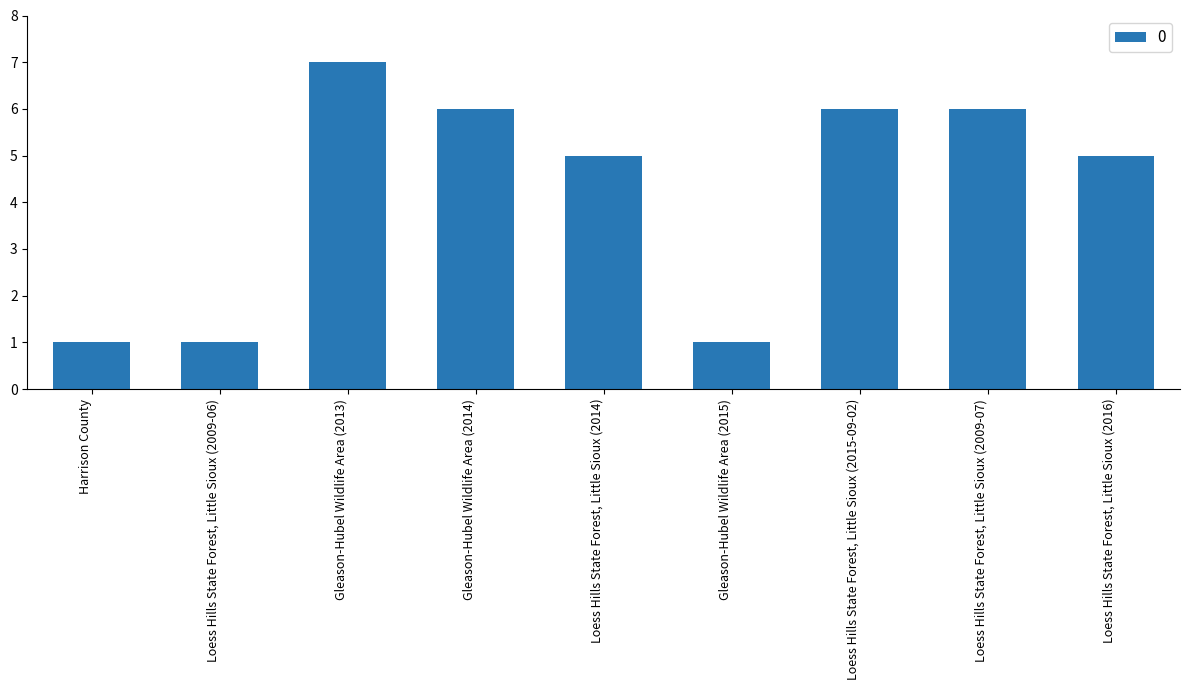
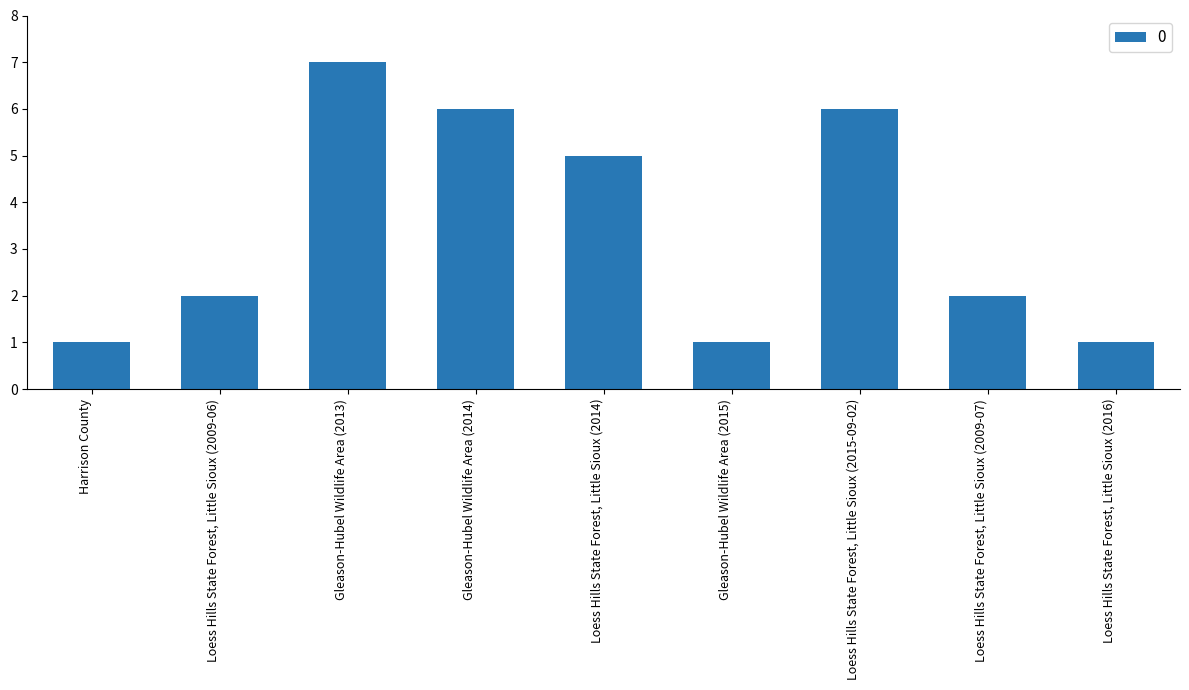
  {
    "Harrison County": 1,
-   "Loess Hills State Forest, Little Sioux (2009-06)": 1,
+   "Loess Hills State Forest, Little Sioux (2009-06)": 2,
    "Gleason-Hubel Wildlife Area (2013)": 7,
    "Gleason-Hubel Wildlife Area (2014)": 6,
    "Loess Hills State Forest, Little Sioux (2014)": 5,
    "Gleason-Hubel Wildlife Area (2015)": 1,
    "Loess Hills State Forest, Little Sioux (2015-09-02)": 6,
-   "Loess Hills State Forest, Little Sioux (2009-07)": 6,
-   "Loess Hills State Forest, Little Sioux (2016)": 5
+   "Loess Hills State Forest, Little Sioux (2009-07)": 2,
+   "Loess Hills State Forest, Little Sioux (2016)": 1
  }
